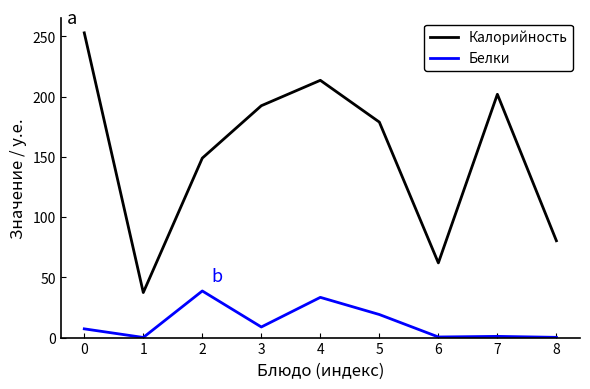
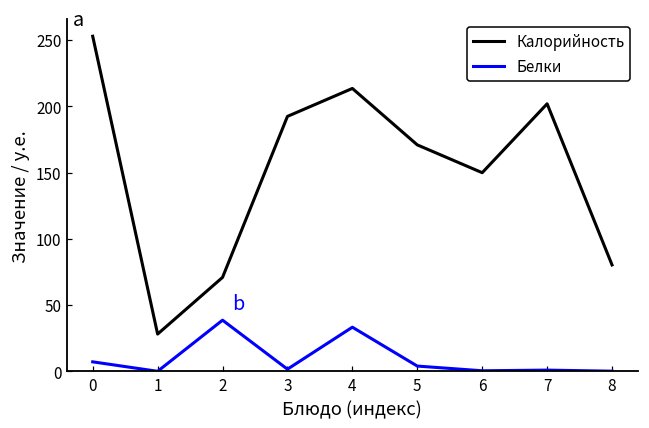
  {
    "Калорийность": {
      "0": 253,
-     "1": 37,
-     "2": 149,
+     "1": 28,
+     "2": 71,
      "3": 193,
      "4": 214,
-     "5": 179,
-     "6": 62,
+     "5": 171,
+     "6": 150,
      "7": 202,
      "8": 80
    },
    "Белки": {
      "0": 7,
      "1": 0,
      "2": 39,
-     "3": 9,
+     "3": 2,
      "4": 33,
-     "5": 19,
+     "5": 4,
      "6": 1,
      "7": 1,
      "8": 0
    }
  }
